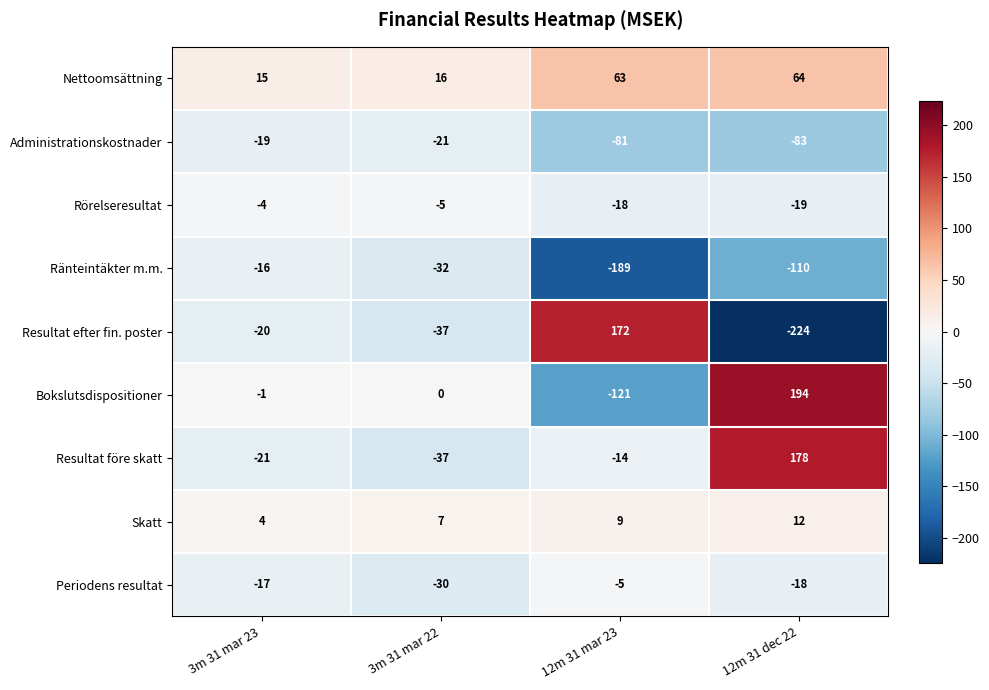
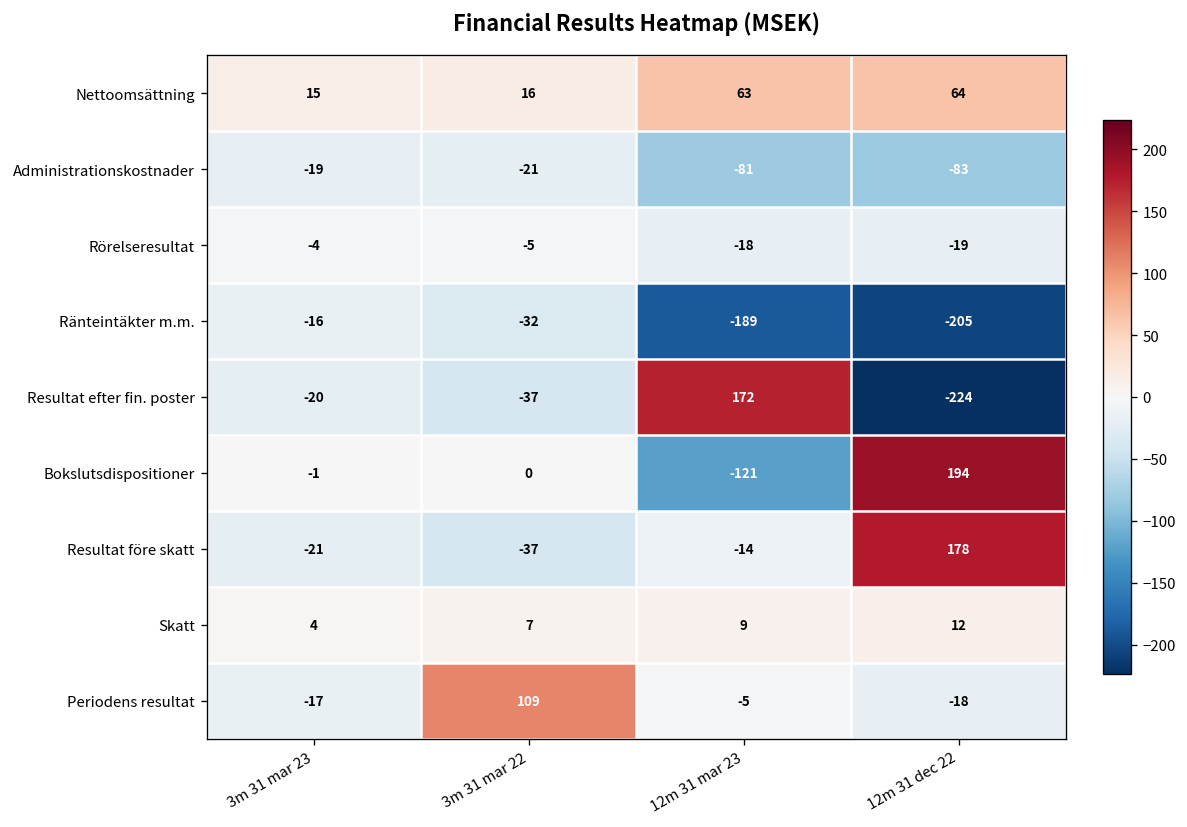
  {
    "Nettoomsättning": {
      "3m 31 mar 23": 15,
      "3m 31 mar 22": 16,
      "12m 31 mar 23": 63,
      "12m 31 dec 22": 64
    },
    "Administrationskostnader": {
      "3m 31 mar 23": -19,
      "3m 31 mar 22": -21,
      "12m 31 mar 23": -81,
      "12m 31 dec 22": -83
    },
    "Rörelseresultat": {
      "3m 31 mar 23": -4,
      "3m 31 mar 22": -5,
      "12m 31 mar 23": -18,
      "12m 31 dec 22": -19
    },
    "Ränteintäkter m.m.": {
      "3m 31 mar 23": -16,
      "3m 31 mar 22": -32,
      "12m 31 mar 23": -189,
-     "12m 31 dec 22": -110
+     "12m 31 dec 22": -205
    },
    "Resultat efter fin. poster": {
      "3m 31 mar 23": -20,
      "3m 31 mar 22": -37,
      "12m 31 mar 23": 172,
      "12m 31 dec 22": -224
    },
    "Bokslutsdispositioner": {
      "3m 31 mar 23": -1,
      "3m 31 mar 22": 0,
      "12m 31 mar 23": -121,
      "12m 31 dec 22": 194
    },
    "Resultat före skatt": {
      "3m 31 mar 23": -21,
      "3m 31 mar 22": -37,
      "12m 31 mar 23": -14,
      "12m 31 dec 22": 178
    },
    "Skatt": {
      "3m 31 mar 23": 4,
      "3m 31 mar 22": 7,
      "12m 31 mar 23": 9,
      "12m 31 dec 22": 12
    },
    "Periodens resultat": {
      "3m 31 mar 23": -17,
-     "3m 31 mar 22": -30,
+     "3m 31 mar 22": 109,
      "12m 31 mar 23": -5,
      "12m 31 dec 22": -18
    }
  }
